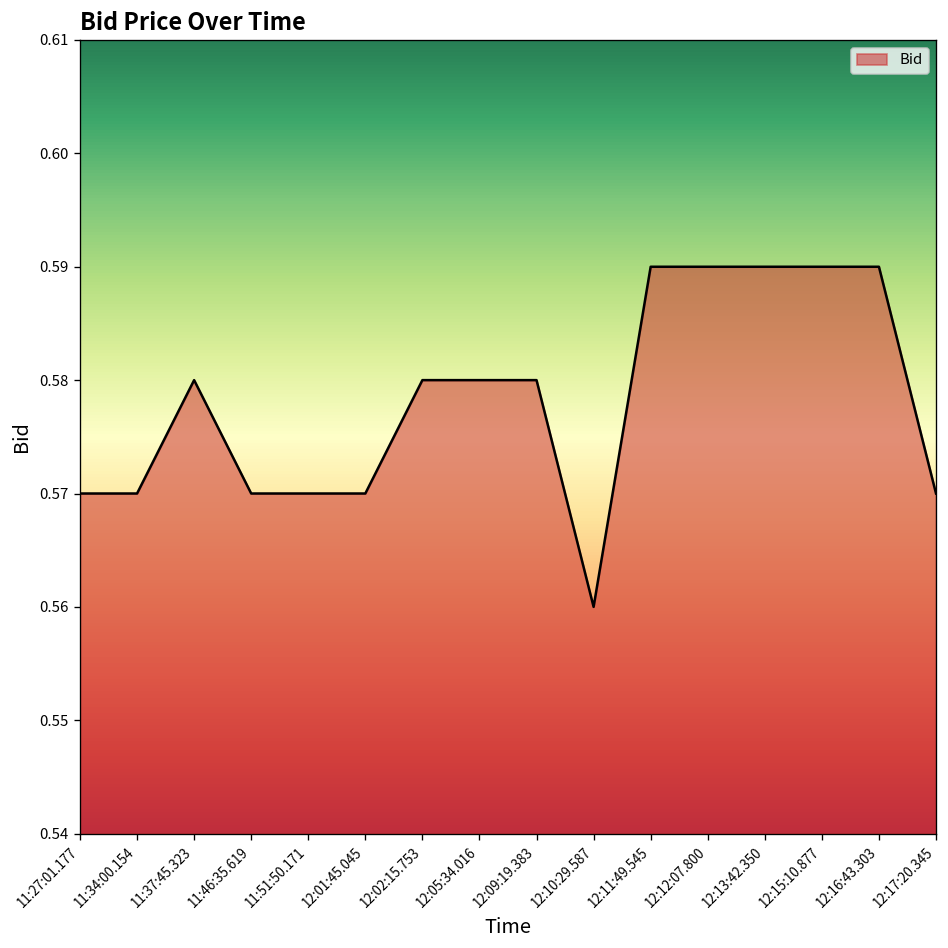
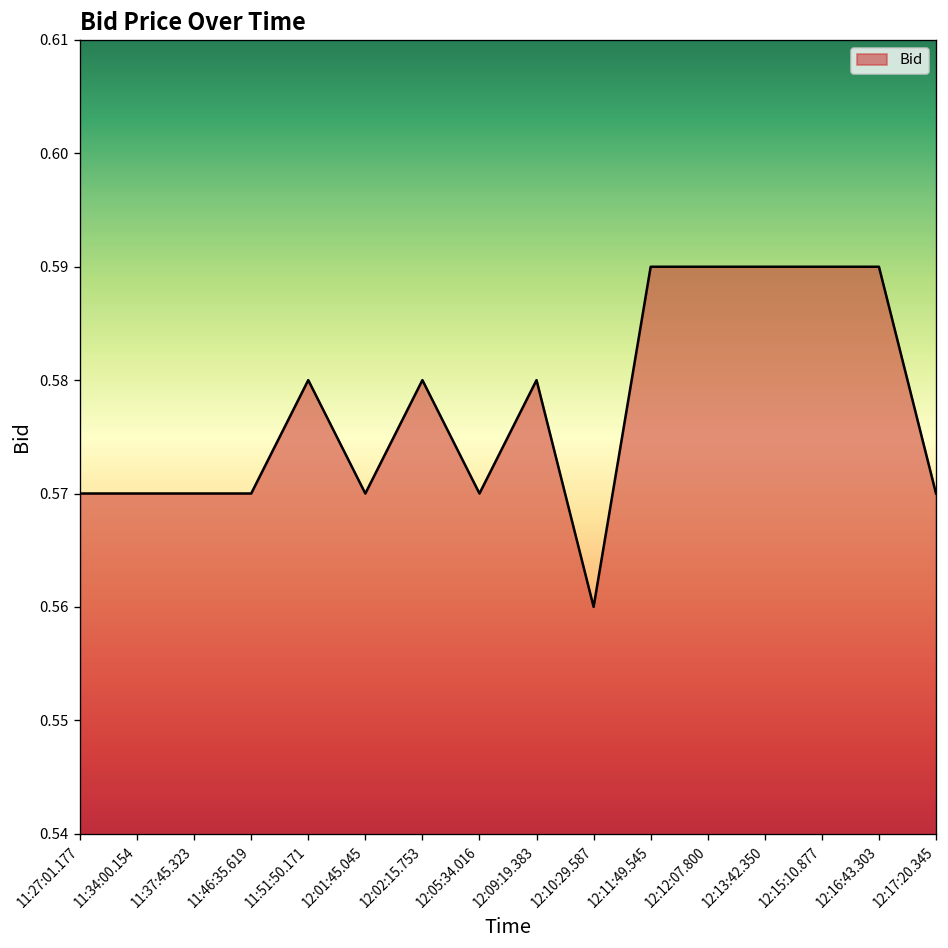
  {
    "11:27:01.177": 0.57,
    "11:34:00.154": 0.57,
-   "11:37:45.323": 0.58,
+   "11:37:45.323": 0.57,
    "11:46:35.619": 0.57,
-   "11:51:50.171": 0.57,
+   "11:51:50.171": 0.58,
    "12:01:45.045": 0.57,
    "12:02:15.753": 0.58,
-   "12:05:34.016": 0.58,
+   "12:05:34.016": 0.57,
    "12:09:19.383": 0.58,
    "12:10:29.587": 0.56,
    "12:11:49.545": 0.59,
    "12:12:07.800": 0.59,
    "12:13:42.350": 0.59,
    "12:15:10.877": 0.59,
    "12:16:43.303": 0.59,
    "12:17:20.345": 0.57
  }
